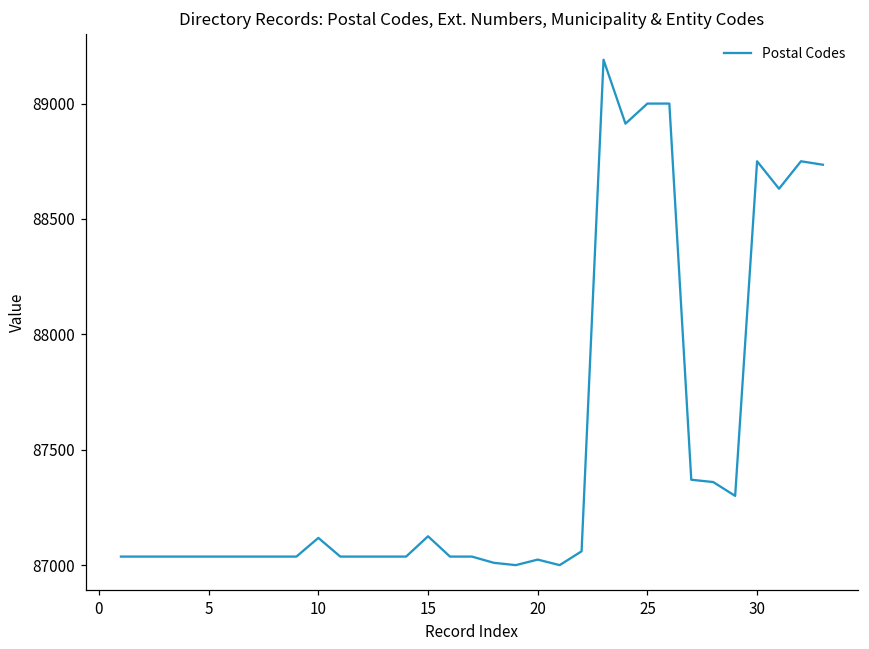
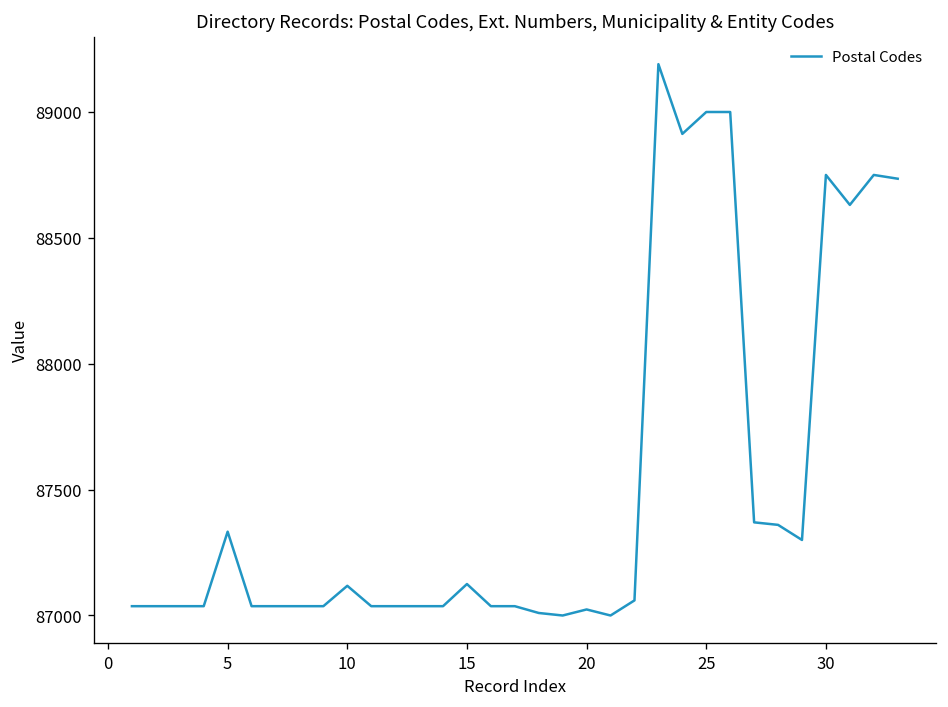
  {
-   "5": 87040,
+   "5": 87330,
    "10": 87120,
    "15": 87130,
    "20": 87020,
    "25": 89000,
    "30": 88750
  }
